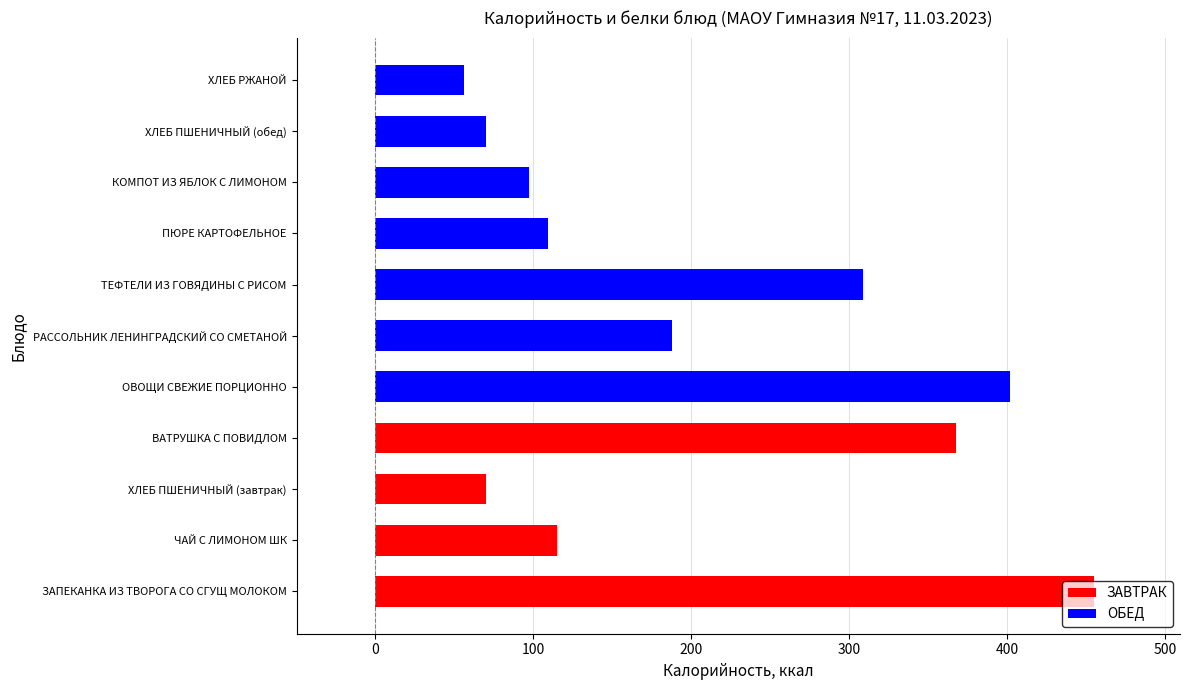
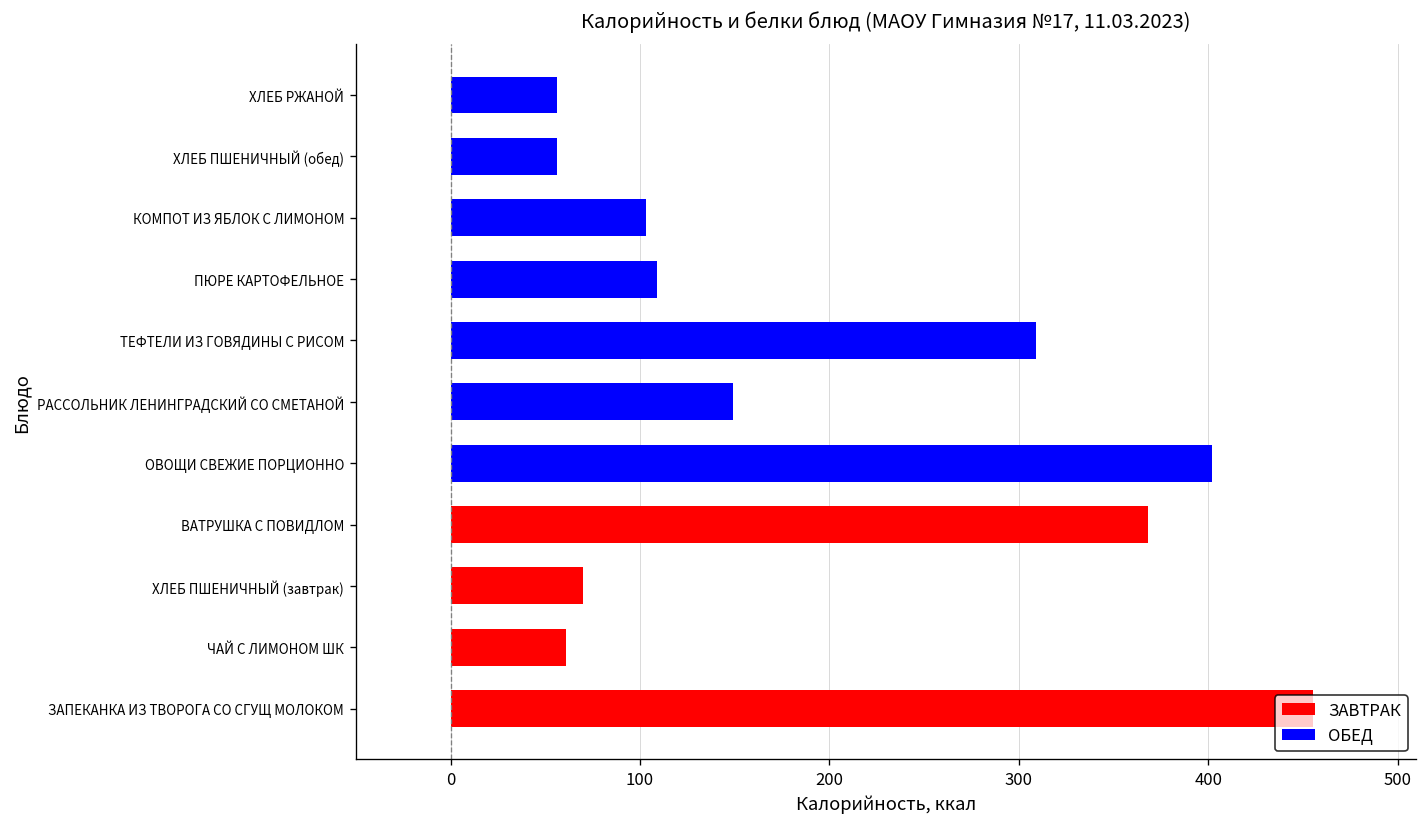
  {
    "ХЛЕБ РЖАНОЙ": 56,
-   "ХЛЕБ ПШЕНИЧНЫЙ (обед)": 70,
-   "КОМПОТ ИЗ ЯБЛОК С ЛИМОНОМ": 97,
+   "ХЛЕБ ПШЕНИЧНЫЙ (обед)": 56,
+   "КОМПОТ ИЗ ЯБЛОК С ЛИМОНОМ": 103,
    "ПЮРЕ КАРТОФЕЛЬНОЕ": 109,
    "ТЕФТЕЛИ ИЗ ГОВЯДИНЫ С РИСОМ": 309,
-   "РАССОЛЬНИК ЛЕНИНГРАДСКИЙ СО СМЕТАНОЙ": 188,
+   "РАССОЛЬНИК ЛЕНИНГРАДСКИЙ СО СМЕТАНОЙ": 149,
    "ОВОЩИ СВЕЖИЕ ПОРЦИОННО": 402,
    "ВАТРУШКА С ПОВИДЛОМ": 368,
    "ХЛЕБ ПШЕНИЧНЫЙ (завтрак)": 70,
-   "ЧАЙ С ЛИМОНОМ ШК": 115
+   "ЧАЙ С ЛИМОНОМ ШК": 61
  }
